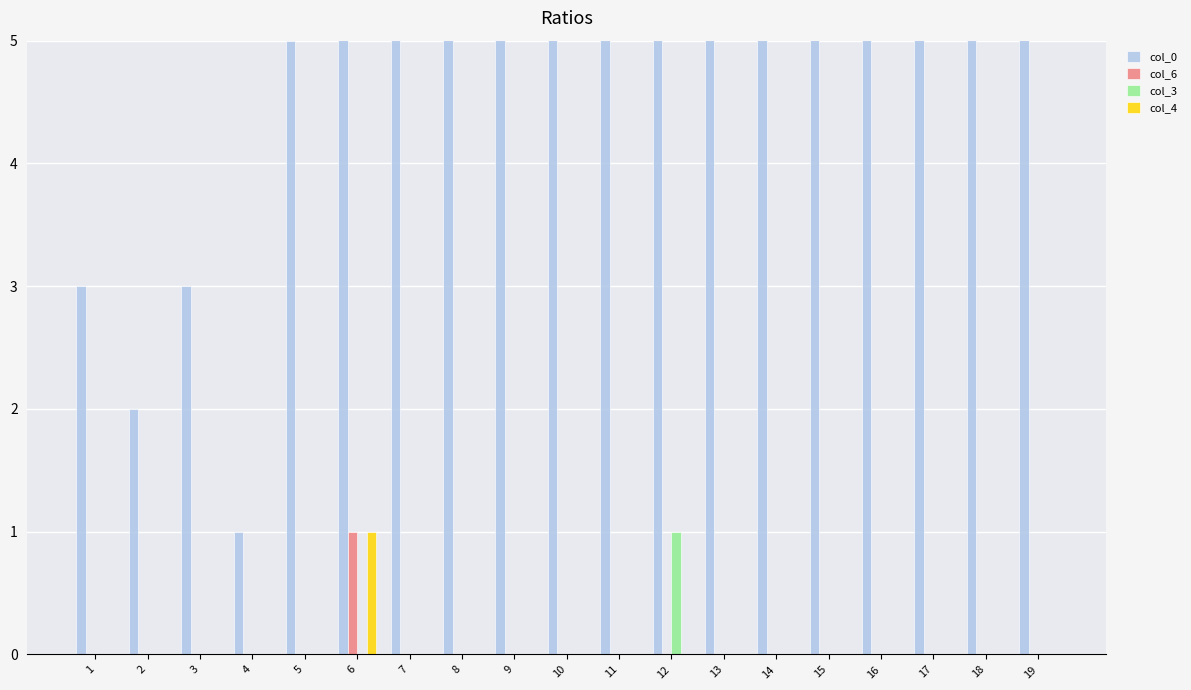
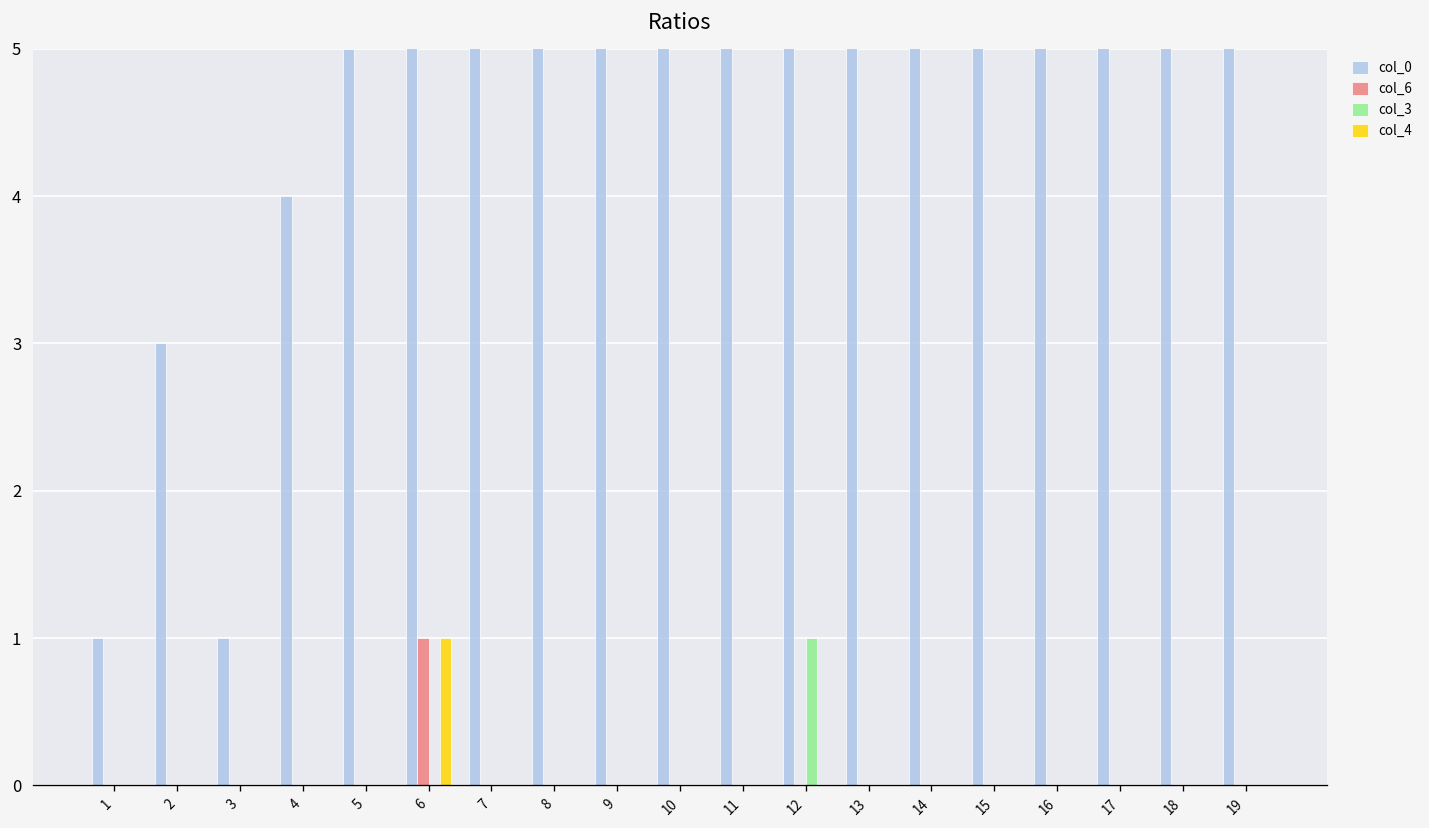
  {
    "col_0": {
-     "1": 3,
-     "2": 2,
-     "3": 3,
-     "4": 1,
+     "1": 1,
+     "2": 3,
+     "3": 1,
+     "4": 4,
      "5": 5
    },
    "col_6": {
      "1": 0,
      "2": 0,
      "3": 0,
      "4": 0,
      "5": 0,
      "6": 1,
      "7": 0,
      "8": 0,
      "9": 0,
      "10": 0,
      "11": 0,
      "12": 0,
      "13": 0,
      "14": 0,
      "15": 0,
      "16": 0,
      "17": 0,
      "18": 0,
      "19": 0
    },
    "col_3": {
      "1": 0,
      "2": 0,
      "3": 0,
      "4": 0,
      "5": 0,
      "6": 0,
      "7": 0,
      "8": 0,
      "9": 0,
      "10": 0,
      "11": 0,
      "12": 1,
      "13": 0,
      "14": 0,
      "15": 0,
      "16": 0,
      "17": 0,
      "18": 0,
      "19": 0
    },
    "col_4": {
      "1": 0,
      "2": 0,
      "3": 0,
      "4": 0,
      "5": 0,
      "6": 1,
      "7": 0,
      "8": 0,
      "9": 0,
      "10": 0,
      "11": 0,
      "12": 0,
      "13": 0,
      "14": 0,
      "15": 0,
      "16": 0,
      "17": 0,
      "18": 0,
      "19": 0
    }
  }
